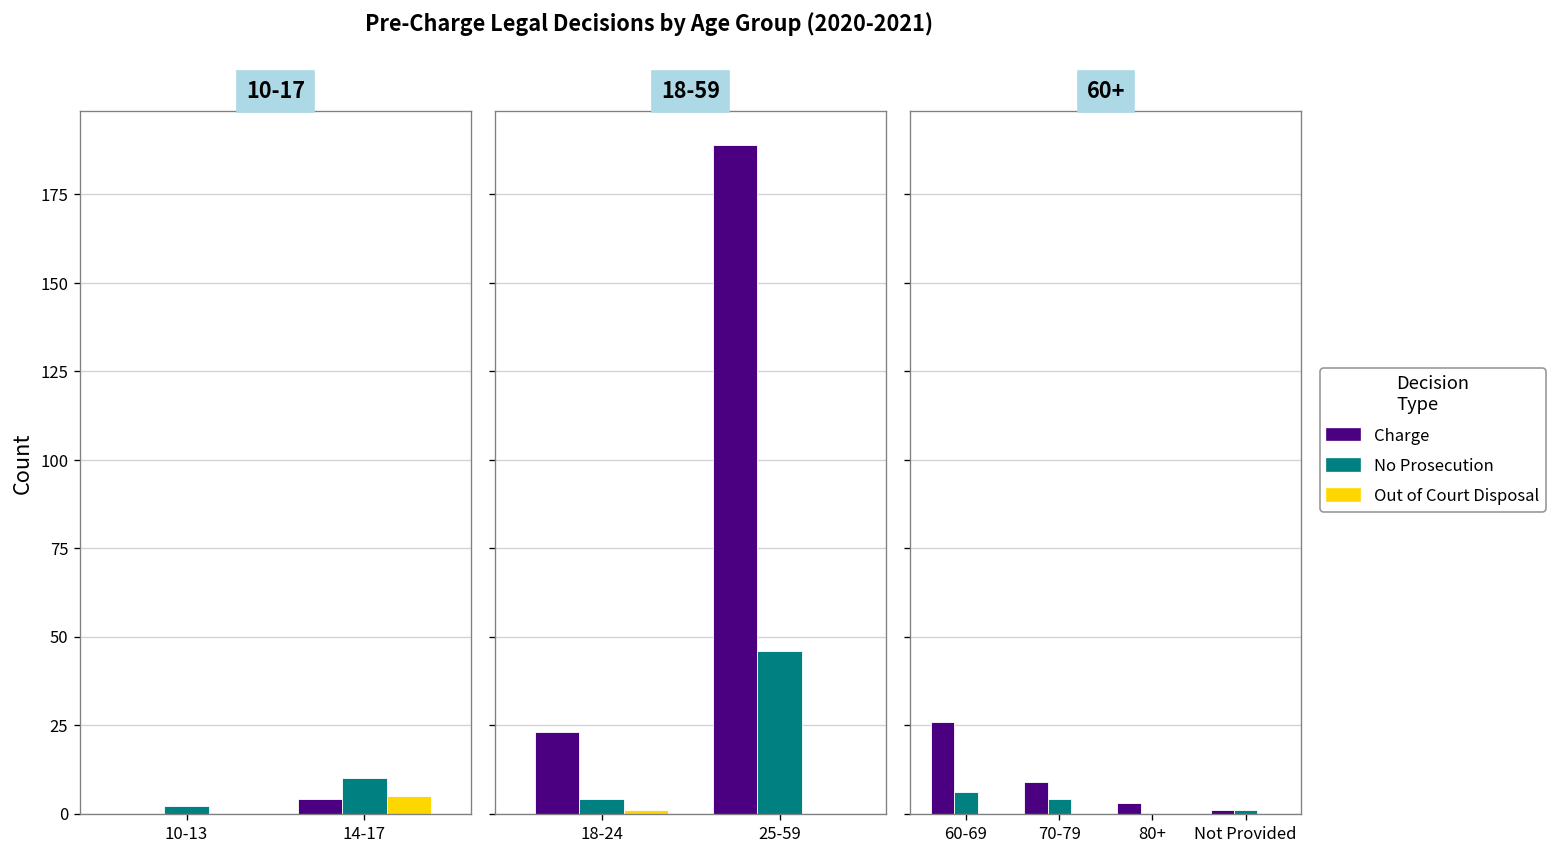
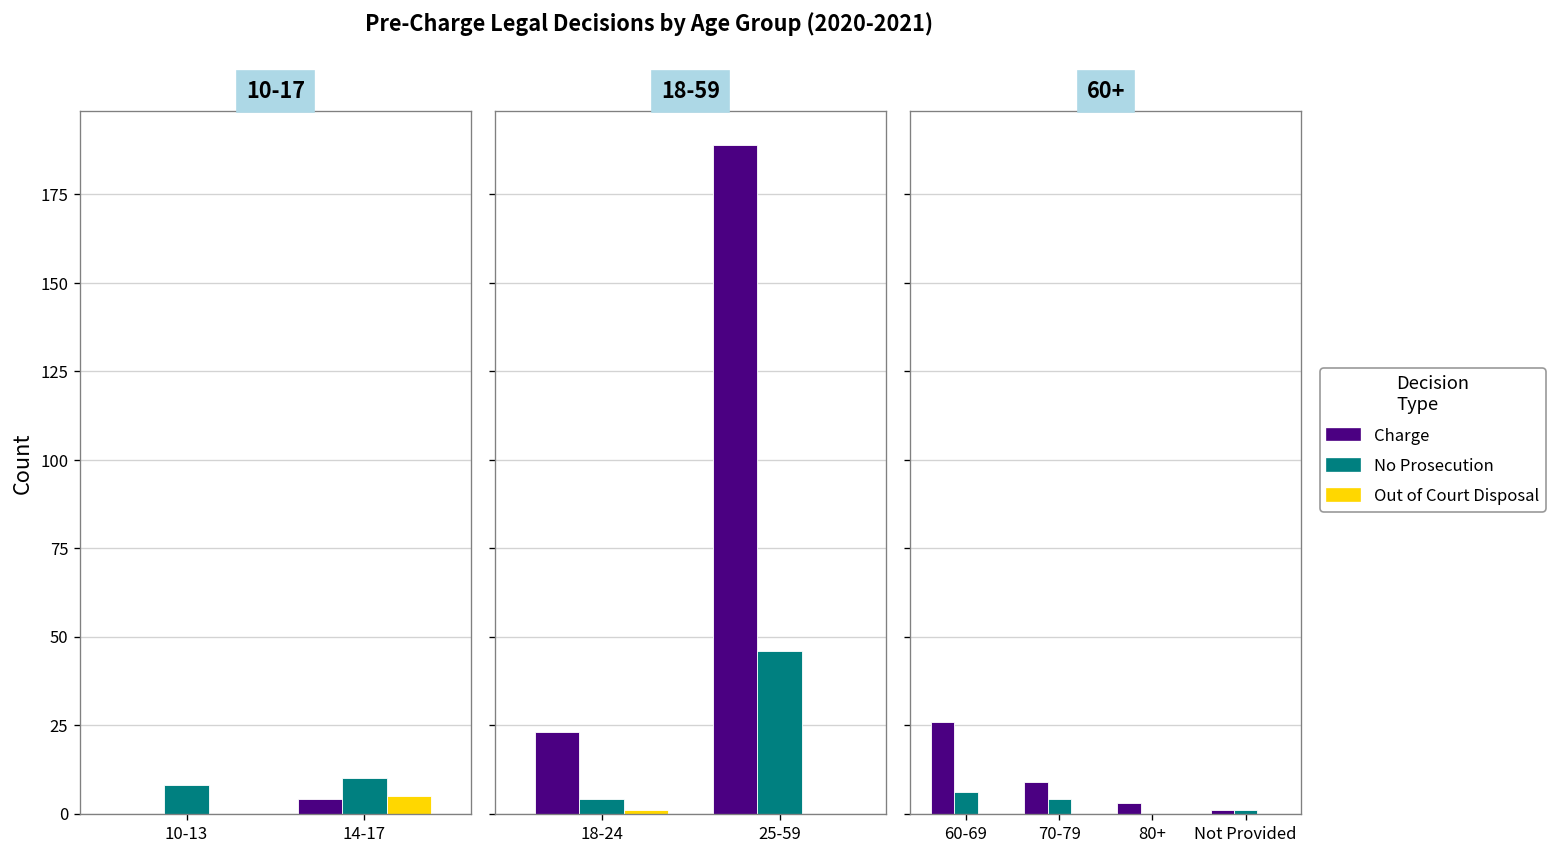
  {
    "10-17": {
      "Charge": {
        "10-13": 0,
        "14-17": 4
      },
      "No Prosecution": {
-       "10-13": 2,
+       "10-13": 8,
        "14-17": 10
      },
      "Out of Court Disposal": {
        "10-13": 0,
        "14-17": 5
      }
    }
  }
